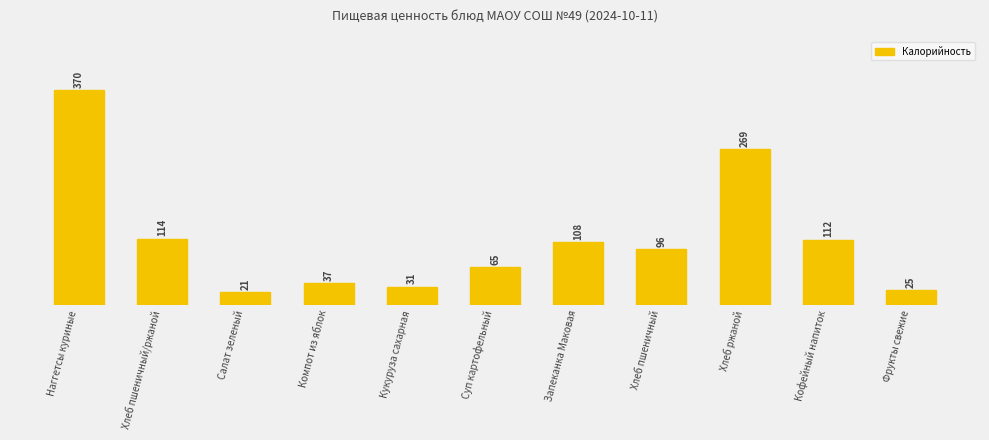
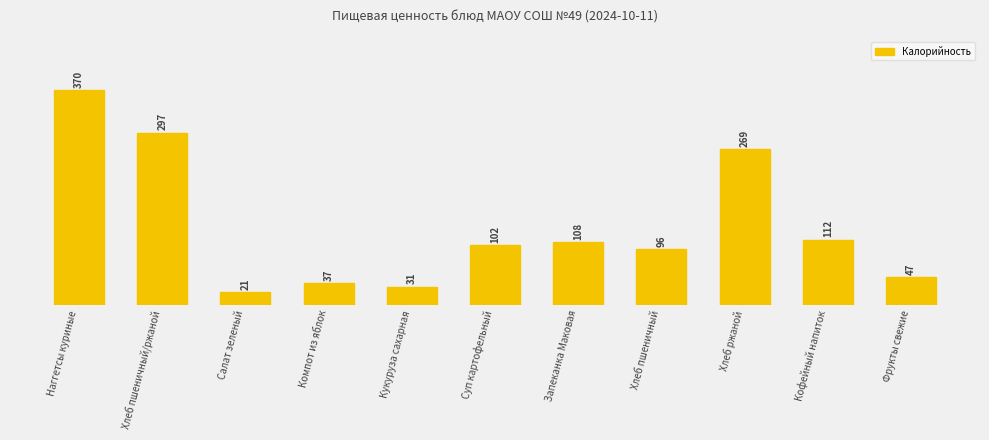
  {
    "Наггетсы куриные": 370,
-   "Хлеб пшеничный/ржаной": 114,
+   "Хлеб пшеничный/ржаной": 297,
    "Салат зеленый": 21,
    "Компот из яблок": 37,
    "Кукуруза сахарная": 31,
-   "Суп картофельный": 65,
+   "Суп картофельный": 102,
    "Запеканка Маковая": 108,
    "Хлеб пшеничный": 96,
    "Хлеб ржаной": 269,
    "Кофейный напиток": 112,
-   "Фрукты свежие": 25
+   "Фрукты свежие": 47
  }
